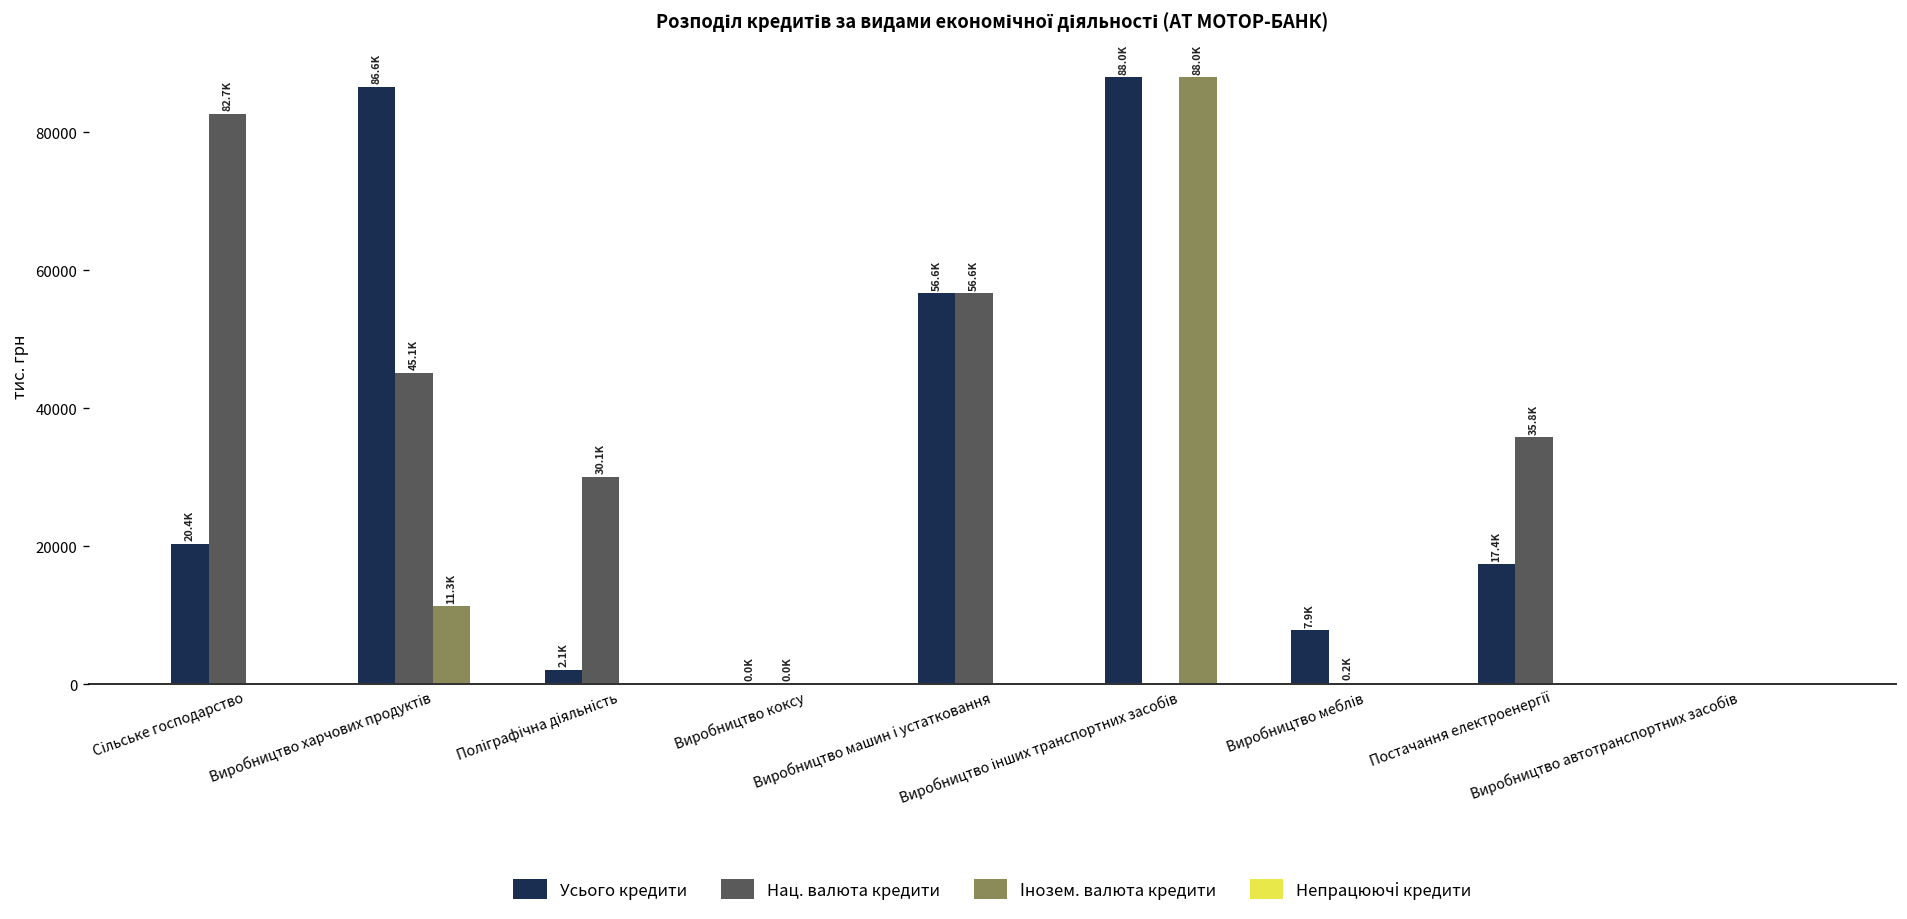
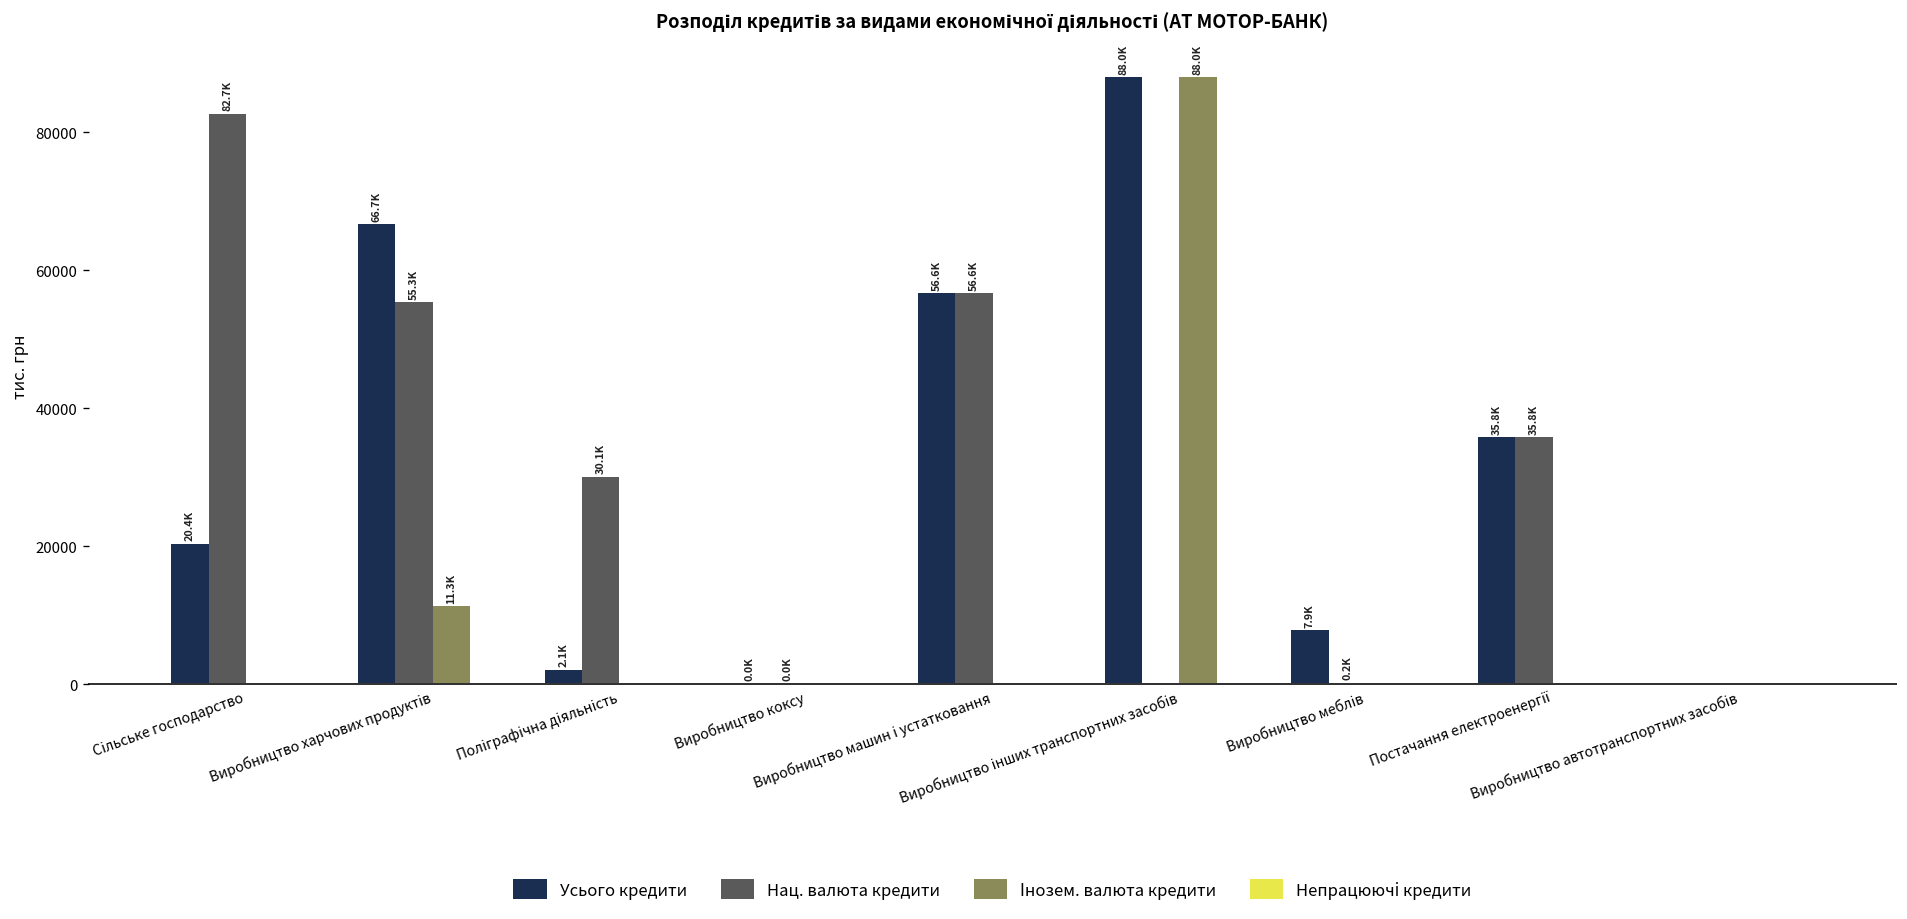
  {
    "Усього кредити": {
      "Сільське господарство": "20.4K",
-     "Виробництво харчових продуктів": "86.6K",
+     "Виробництво харчових продуктів": "66.7K",
      "Поліграфічна діяльність": "2.1K",
      "Виробництво машин і устатковання": "56.6K",
      "Виробництво інших транспортних засобів": "88.0K",
      "Виробництво меблів": "7.9K",
-     "Постачання електроенергії": "17.4K"
+     "Постачання електроенергії": "35.8K"
    },
    "Нац. валюта кредити": {
      "Сільське господарство": "82.7K",
-     "Виробництво харчових продуктів": "45.1K",
+     "Виробництво харчових продуктів": "55.3K",
      "Поліграфічна діяльність": "30.1K",
      "Виробництво машин і устатковання": "56.6K",
      "Виробництво меблів": "0.2K",
      "Постачання електроенергії": "35.8K"
    },
    "Інозем. валюта кредити": {
      "Виробництво харчових продуктів": "11.3K",
      "Виробництво інших транспортних засобів": "88.0K"
    },
    "Непрацюючі кредити": {
      "Сільське господарство": "0",
      "Виробництво харчових продуктів": "0",
      "Поліграфічна діяльність": "0",
      "Виробництво коксу": "0",
      "Виробництво машин і устатковання": "0",
      "Виробництво інших транспортних засобів": "0",
      "Виробництво меблів": "0",
      "Постачання електроенергії": "0",
      "Виробництво автотранспортних засобів": "0"
    }
  }
